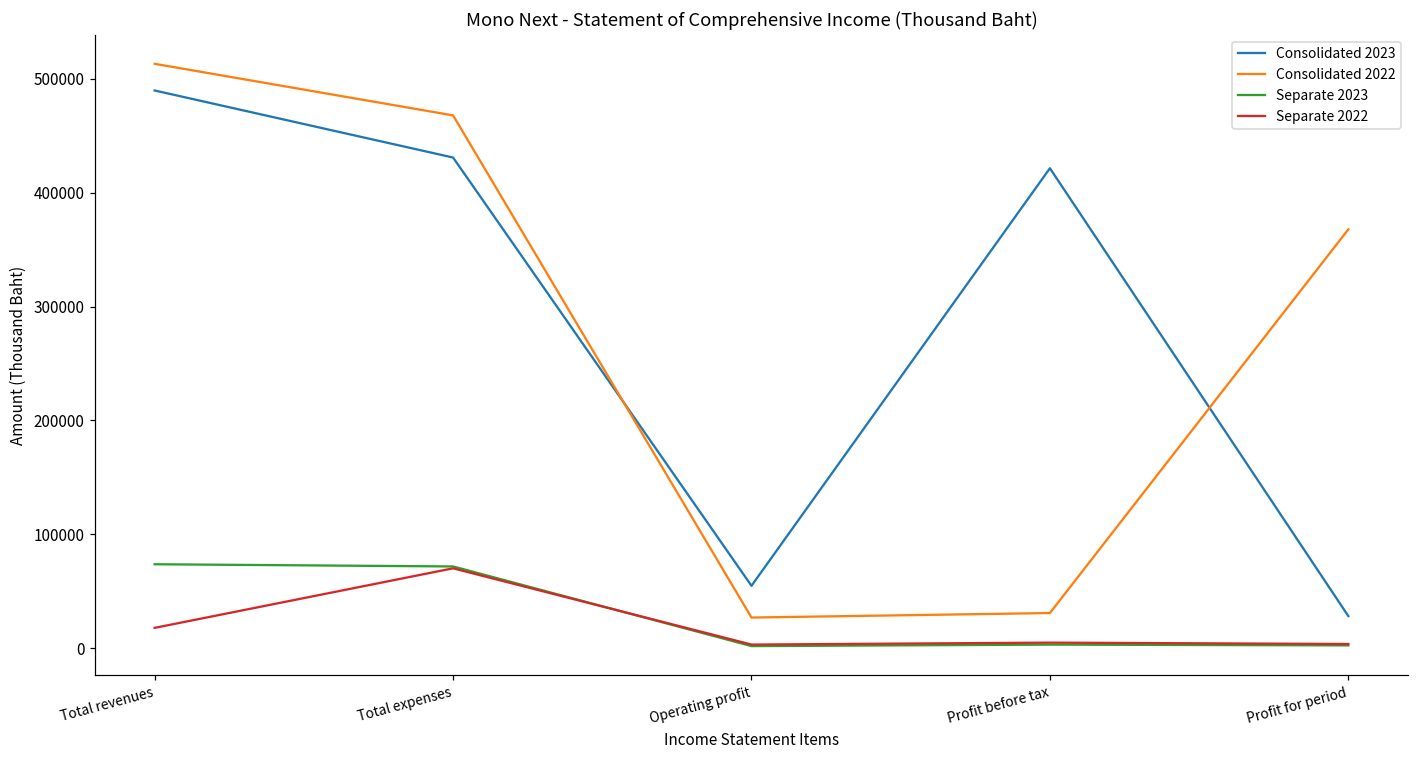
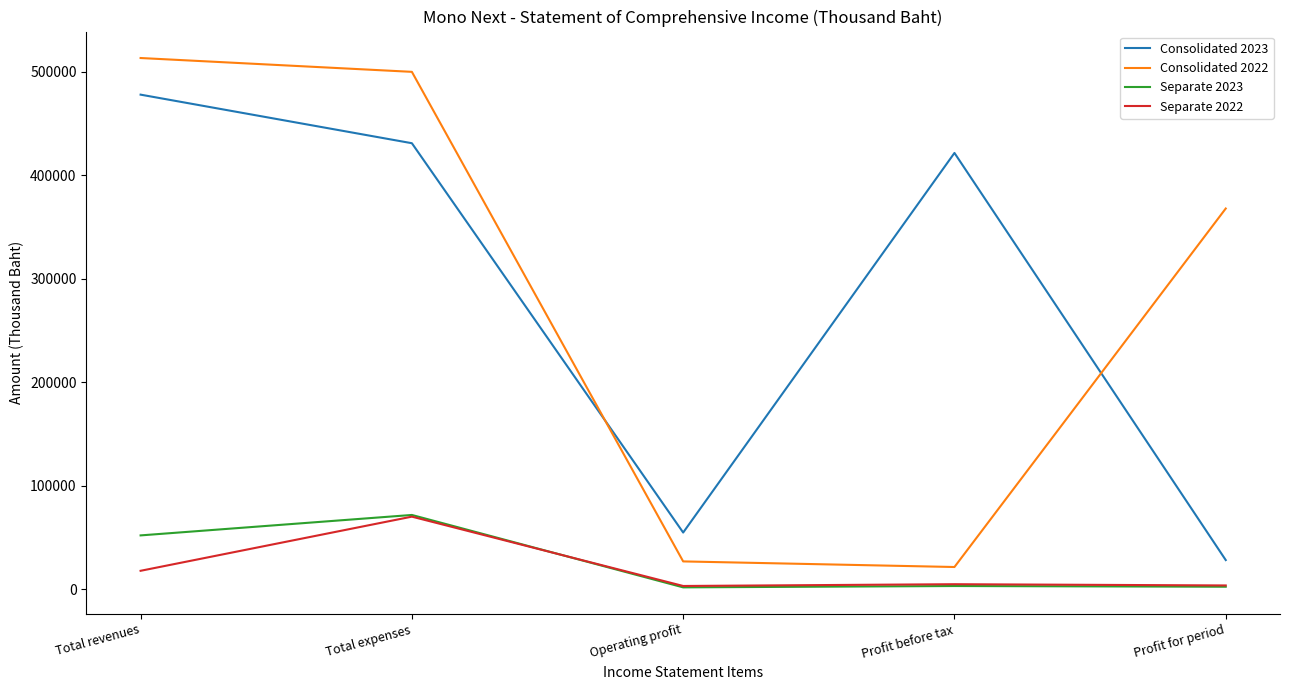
  {
    "Consolidated 2023": {
-     "Total revenues": 490000,
+     "Total revenues": 478000,
      "Total expenses": 431000,
      "Operating profit": 55000,
      "Profit before tax": 421000,
      "Profit for period": 28000
    },
    "Consolidated 2022": {
      "Total revenues": 513000,
-     "Total expenses": 468000,
+     "Total expenses": 500000,
      "Operating profit": 27000,
-     "Profit before tax": 31000,
+     "Profit before tax": 22000,
      "Profit for period": 368000
    },
    "Separate 2023": {
-     "Total revenues": 74000
+     "Total revenues": 52000
    },
    "Separate 2022": {
      "Total revenues": 18000
    }
  }
